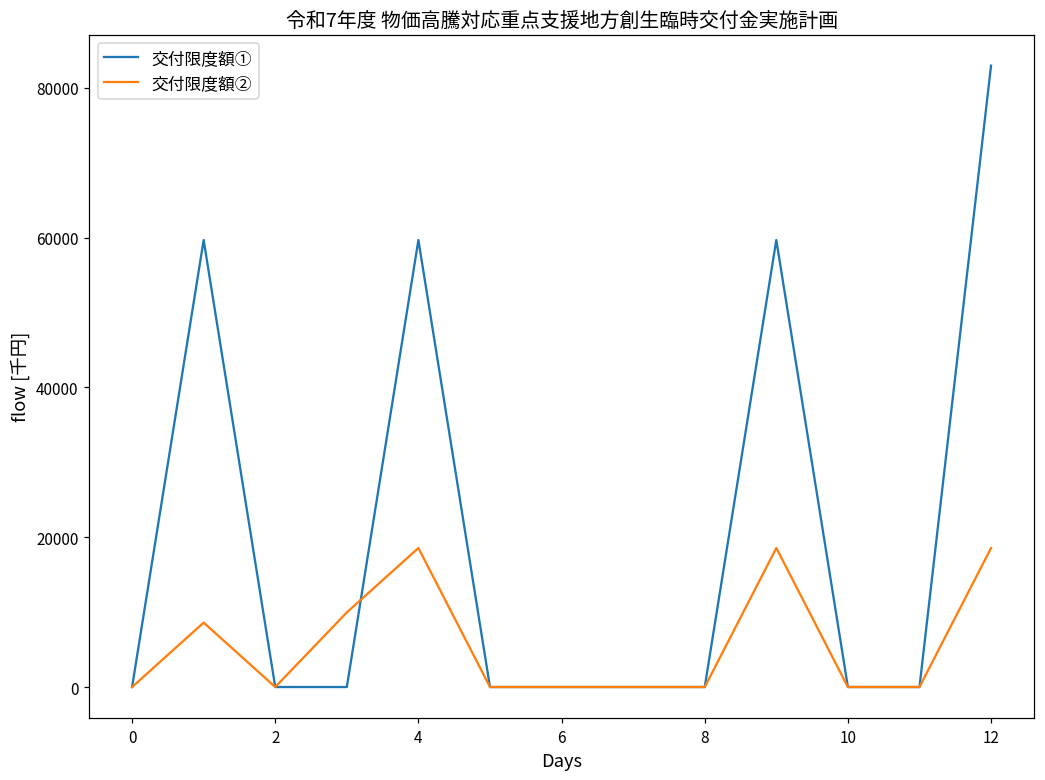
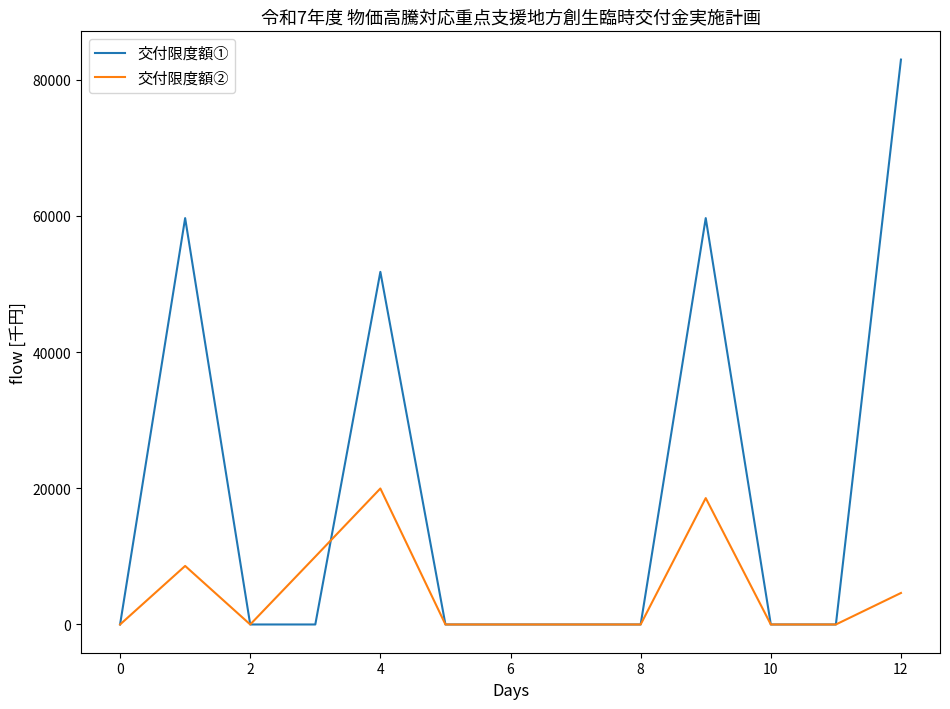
  {
    "交付限度額①": {
-     "4": 60000,
+     "4": 52000,
      "12": 83000
    },
    "交付限度額②": {
-     "4": 19000,
-     "12": 19000
+     "4": 20000,
+     "12": 5000
    }
  }
